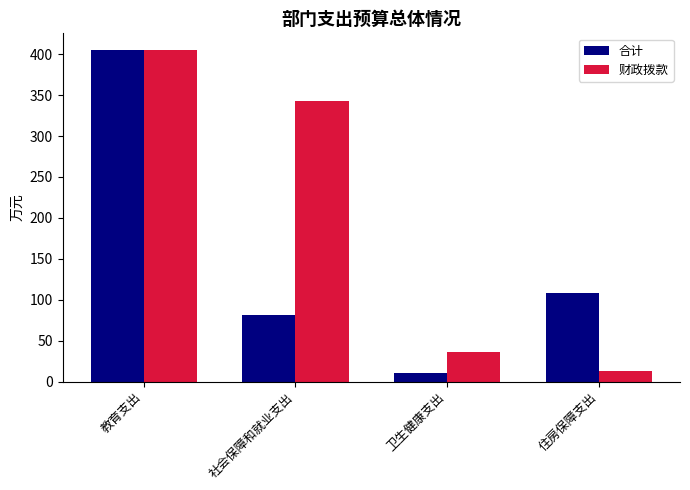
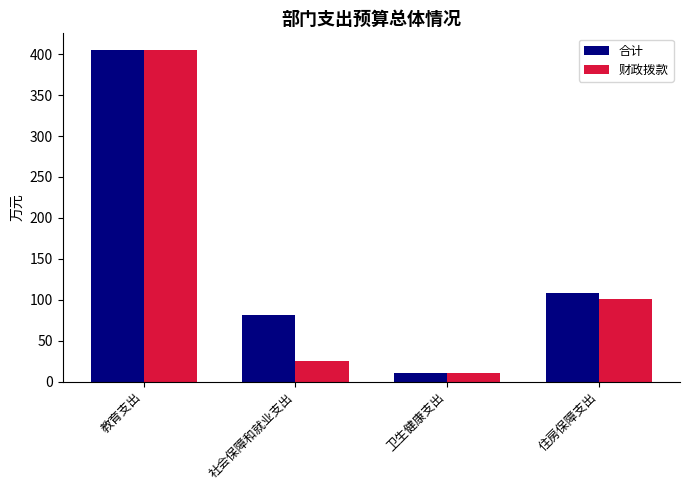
  {
    "合计": {
      "教育支出": 410,
      "社会保障和就业支出": 80,
      "卫生健康支出": 10,
      "住房保障支出": 110
    },
    "财政拨款": {
      "教育支出": 410,
-     "社会保障和就业支出": 340,
-     "卫生健康支出": 40,
-     "住房保障支出": 10
+     "社会保障和就业支出": 20,
+     "卫生健康支出": 10,
+     "住房保障支出": 100
    }
  }
